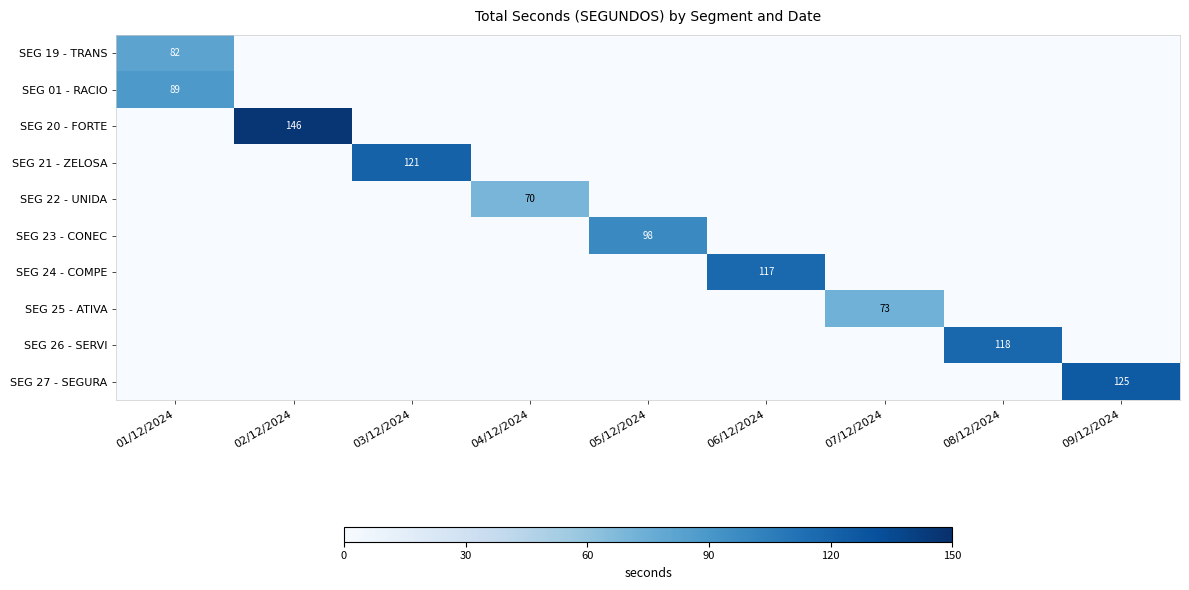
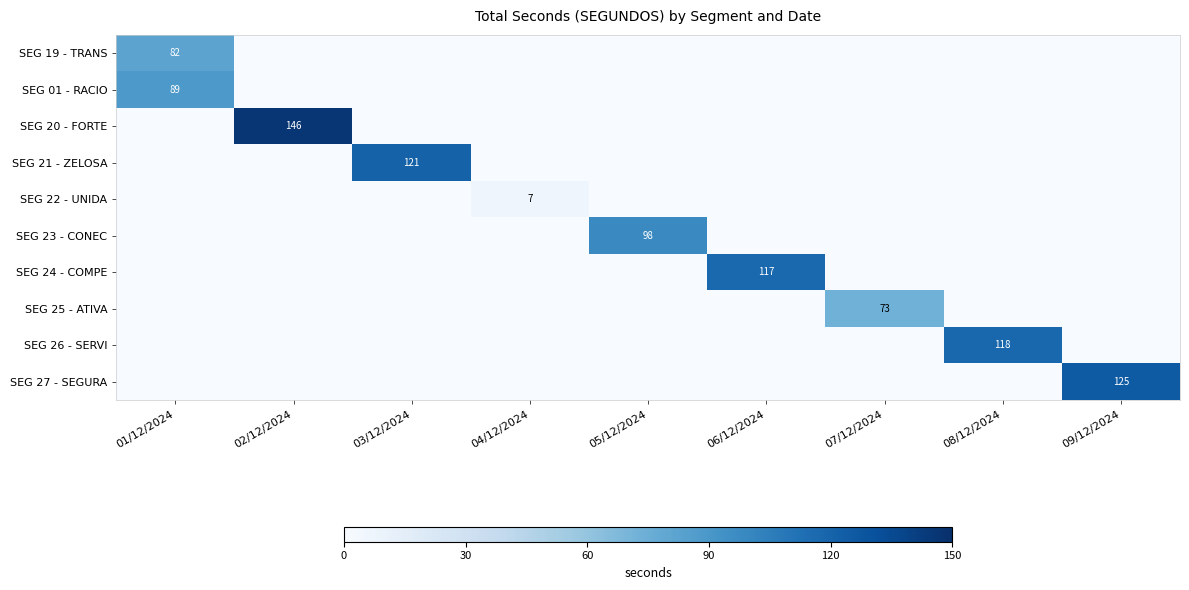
  {
    "SEG 19 - TRANS": {
      "01/12/2024": 82
    },
    "SEG 01 - RACIO": {
      "01/12/2024": 89
    },
    "SEG 20 - FORTE": {
      "02/12/2024": 146
    },
    "SEG 21 - ZELOSA": {
      "03/12/2024": 121
    },
    "SEG 22 - UNIDA": {
-     "04/12/2024": 70
+     "04/12/2024": 7
    },
    "SEG 23 - CONEC": {
      "05/12/2024": 98
    },
    "SEG 24 - COMPE": {
      "06/12/2024": 117
    },
    "SEG 25 - ATIVA": {
      "07/12/2024": 73
    },
    "SEG 26 - SERVI": {
      "08/12/2024": 118
    },
    "SEG 27 - SEGURA": {
      "09/12/2024": 125
    }
  }
